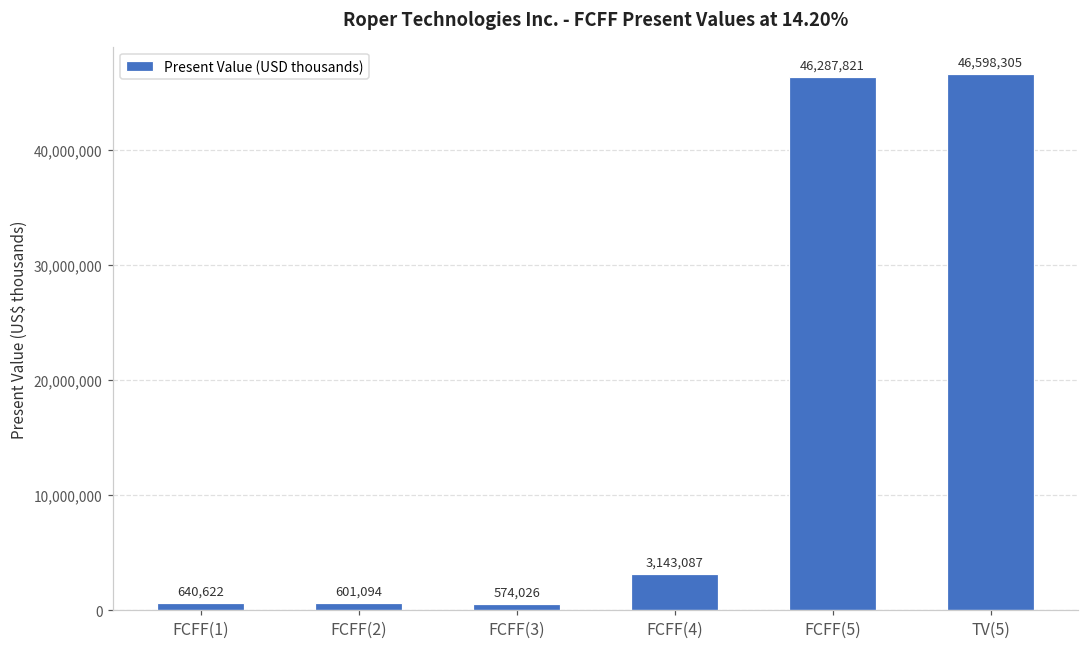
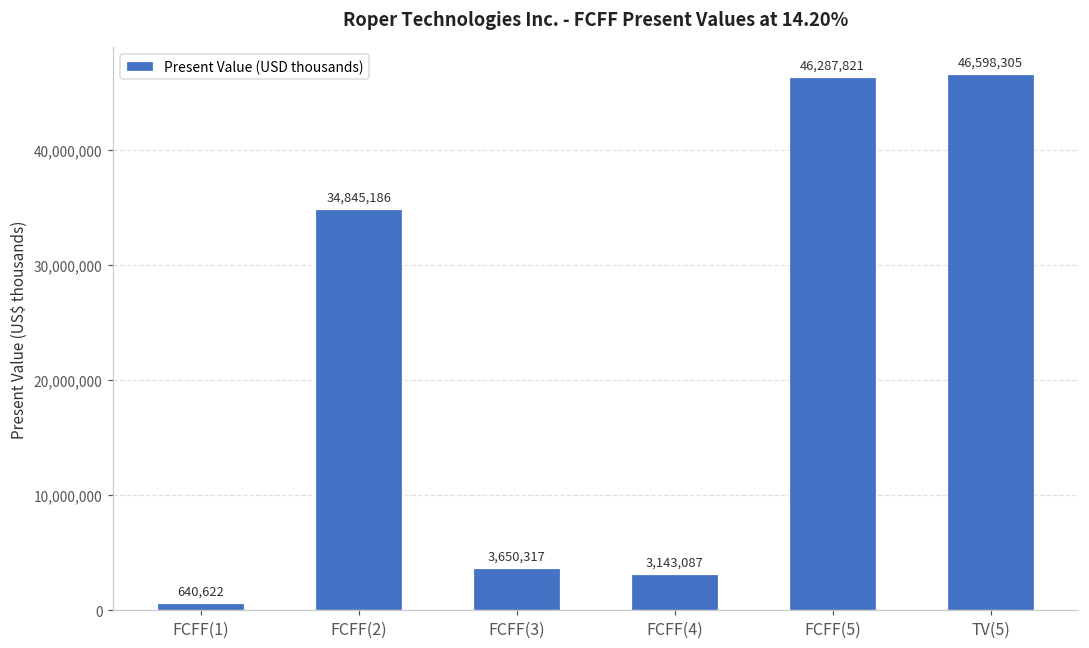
  {
    "FCFF(1)": "640,622",
-   "FCFF(2)": "601,094",
-   "FCFF(3)": "574,026",
+   "FCFF(2)": "34,845,186",
+   "FCFF(3)": "3,650,317",
    "FCFF(4)": "3,143,087",
    "FCFF(5)": "46,287,821",
    "TV(5)": "46,598,305"
  }
